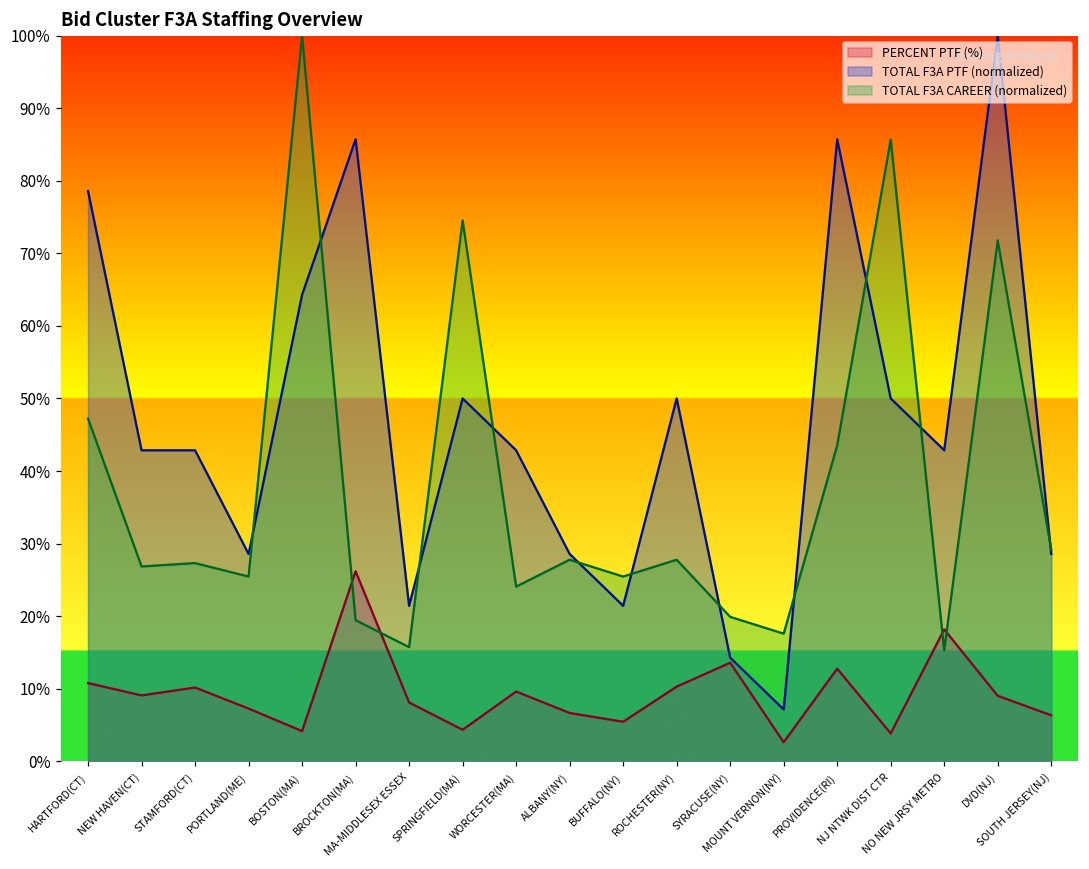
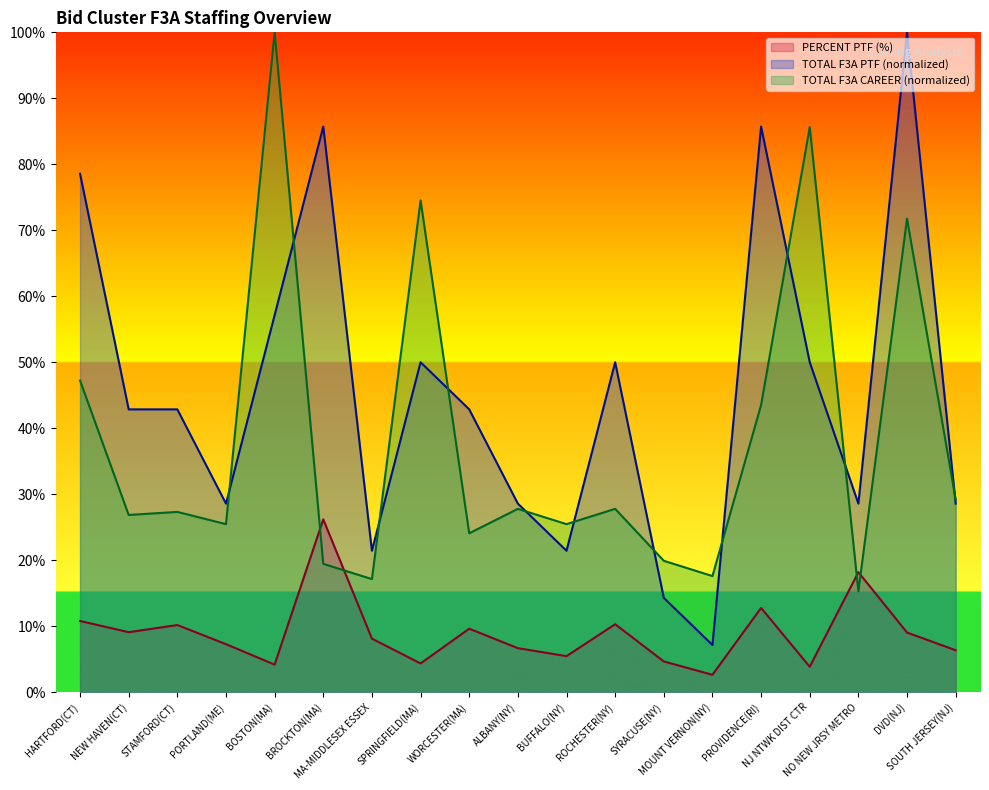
  {
    "PERCENT PTF (%)": {
      "HARTFORD(CT)": "11%",
      "NEW HAVEN(CT)": "9%",
      "STAMFORD(CT)": "10%",
      "PORTLAND(ME)": "7%",
      "BOSTON(MA)": "4%",
      "BROCKTON(MA)": "26%",
      "MA-MIDDLESEX ESSEX": "8%",
      "SPRINGFIELD(MA)": "4%",
      "WORCESTER(MA)": "10%",
      "ALBANY(NY)": "7%",
      "BUFFALO(NY)": "5%",
      "ROCHESTER(NY)": "10%",
-     "SYRACUSE(NY)": "14%",
+     "SYRACUSE(NY)": "5%",
      "MOUNT VERNON(NY)": "3%",
      "PROVIDENCE(RI)": "13%",
      "NJ NTWK DIST CTR": "4%",
      "NO NEW JRSY METRO": "18%",
      "DVD(NJ)": "9%",
      "SOUTH JERSEY(NJ)": "6%"
    },
    "TOTAL F3A PTF (normalized)": {
      "HARTFORD(CT)": "79%",
      "NEW HAVEN(CT)": "43%",
      "STAMFORD(CT)": "43%",
      "PORTLAND(ME)": "29%",
-     "BOSTON(MA)": "64%",
+     "BOSTON(MA)": "57%",
      "BROCKTON(MA)": "86%",
      "MA-MIDDLESEX ESSEX": "21%",
      "SPRINGFIELD(MA)": "50%",
      "WORCESTER(MA)": "43%",
      "ALBANY(NY)": "29%",
      "BUFFALO(NY)": "21%",
      "ROCHESTER(NY)": "50%",
      "SYRACUSE(NY)": "14%",
      "MOUNT VERNON(NY)": "7%",
      "PROVIDENCE(RI)": "86%",
      "NJ NTWK DIST CTR": "50%",
-     "NO NEW JRSY METRO": "43%",
+     "NO NEW JRSY METRO": "29%",
      "DVD(NJ)": "100%",
      "SOUTH JERSEY(NJ)": "29%"
    },
    "TOTAL F3A CAREER (normalized)": {
      "HARTFORD(CT)": "47%",
      "NEW HAVEN(CT)": "27%",
      "STAMFORD(CT)": "27%",
      "PORTLAND(ME)": "25%",
      "BOSTON(MA)": "100%",
      "BROCKTON(MA)": "19%",
-     "MA-MIDDLESEX ESSEX": "16%",
+     "MA-MIDDLESEX ESSEX": "17%",
      "SPRINGFIELD(MA)": "75%",
      "WORCESTER(MA)": "24%",
      "ALBANY(NY)": "28%",
      "BUFFALO(NY)": "25%",
      "ROCHESTER(NY)": "28%",
      "SYRACUSE(NY)": "20%",
      "MOUNT VERNON(NY)": "18%",
      "PROVIDENCE(RI)": "44%",
      "NJ NTWK DIST CTR": "86%",
      "NO NEW JRSY METRO": "15%",
      "DVD(NJ)": "72%",
      "SOUTH JERSEY(NJ)": "29%"
    }
  }
